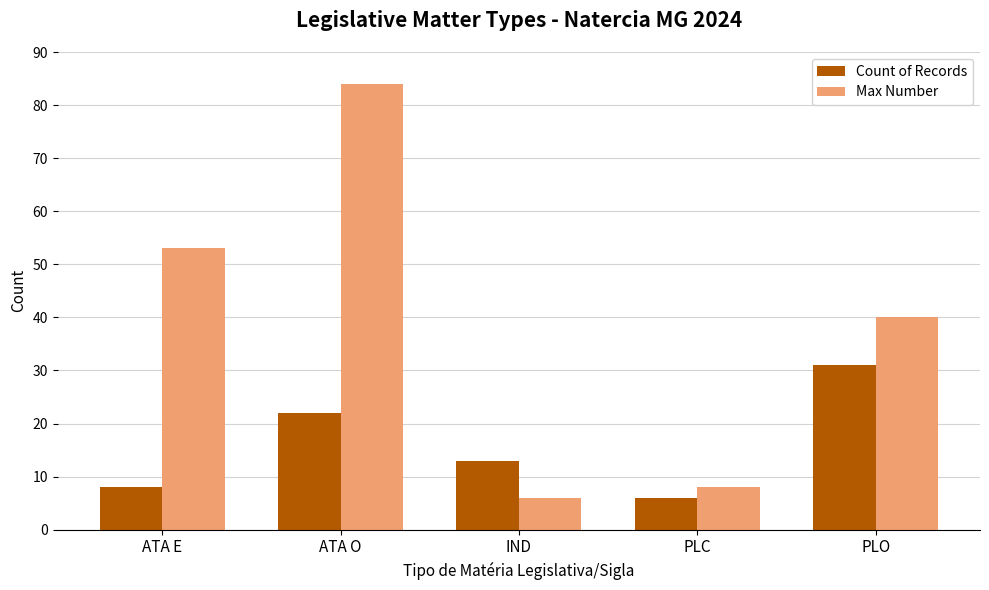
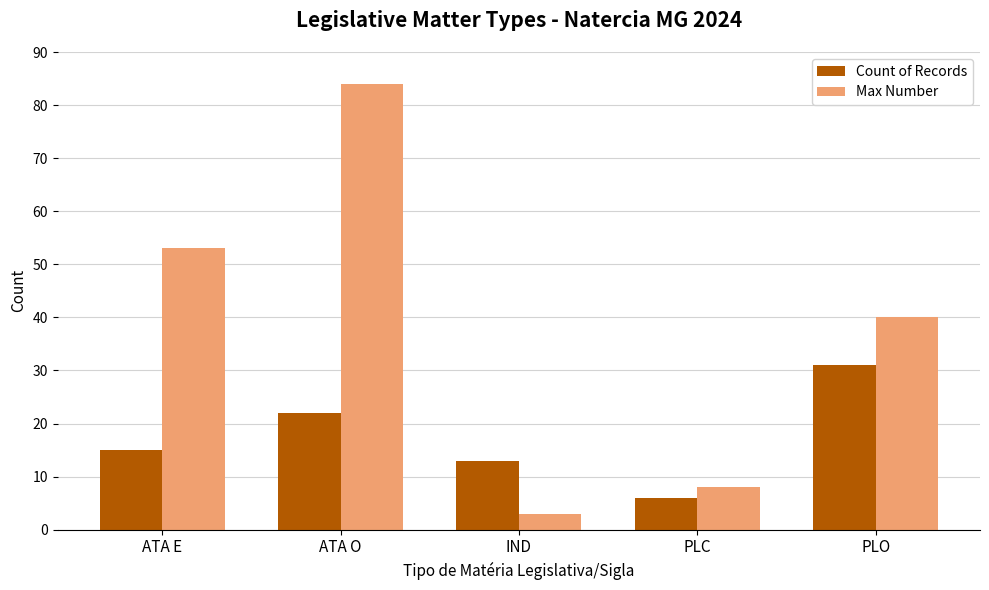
  {
    "Count of Records": {
-     "ATA E": 8,
+     "ATA E": 15,
      "ATA O": 22,
      "IND": 13,
      "PLC": 6,
      "PLO": 31
    },
    "Max Number": {
      "ATA E": 53,
      "ATA O": 84,
-     "IND": 6,
+     "IND": 3,
      "PLC": 8,
      "PLO": 40
    }
  }
